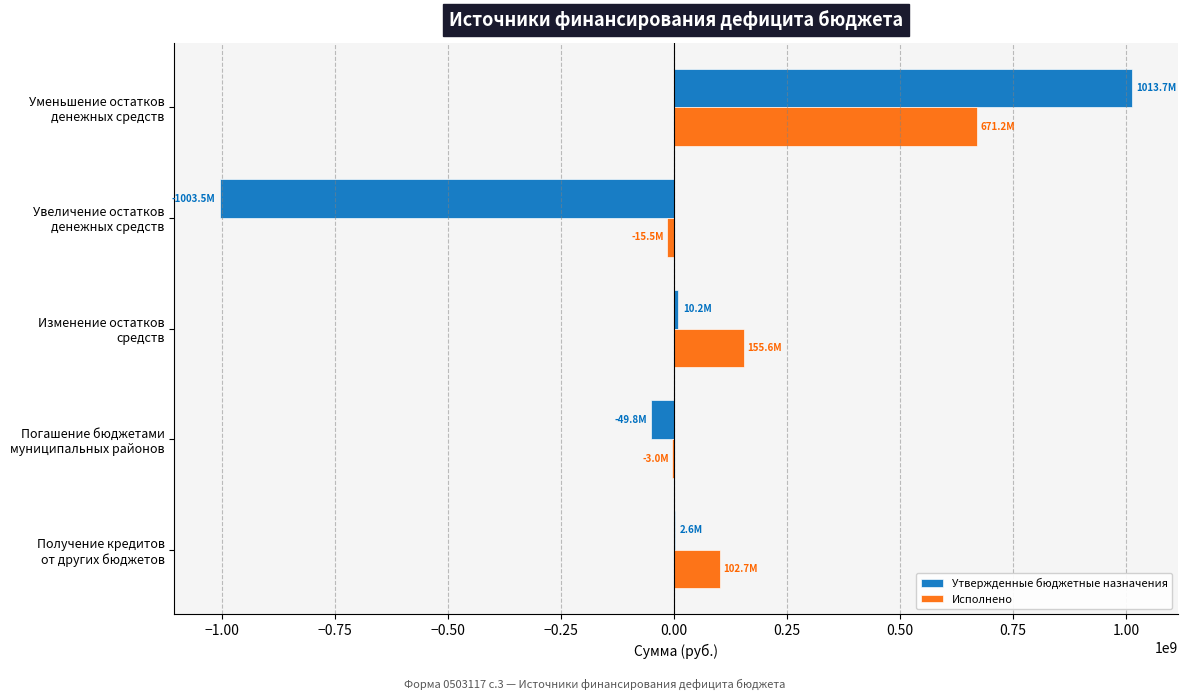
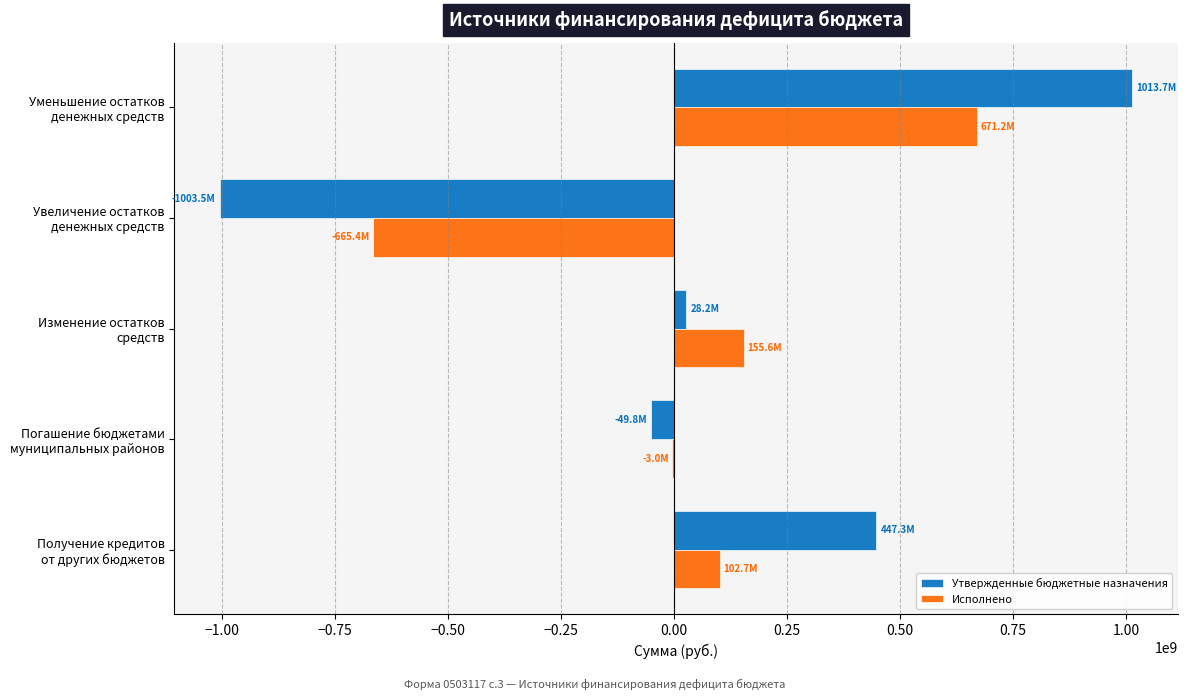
  {
    "Утвержденные бюджетные назначения": {
      "Уменьшение остатков денежных средств": "1013.7M",
      "Увеличение остатков денежных средств": "-1003.5M",
-     "Изменение остатков средств": "10.2M",
+     "Изменение остатков средств": "28.2M",
      "Погашение бюджетами муниципальных районов": "-49.8M",
-     "Получение кредитов от других бюджетов": "2.6M"
+     "Получение кредитов от других бюджетов": "447.3M"
    },
    "Исполнено": {
      "Уменьшение остатков денежных средств": "671.2M",
-     "Увеличение остатков денежных средств": "-15.5M",
+     "Увеличение остатков денежных средств": "-665.4M",
      "Изменение остатков средств": "155.6M",
      "Погашение бюджетами муниципальных районов": "-3.0M",
      "Получение кредитов от других бюджетов": "102.7M"
    }
  }
